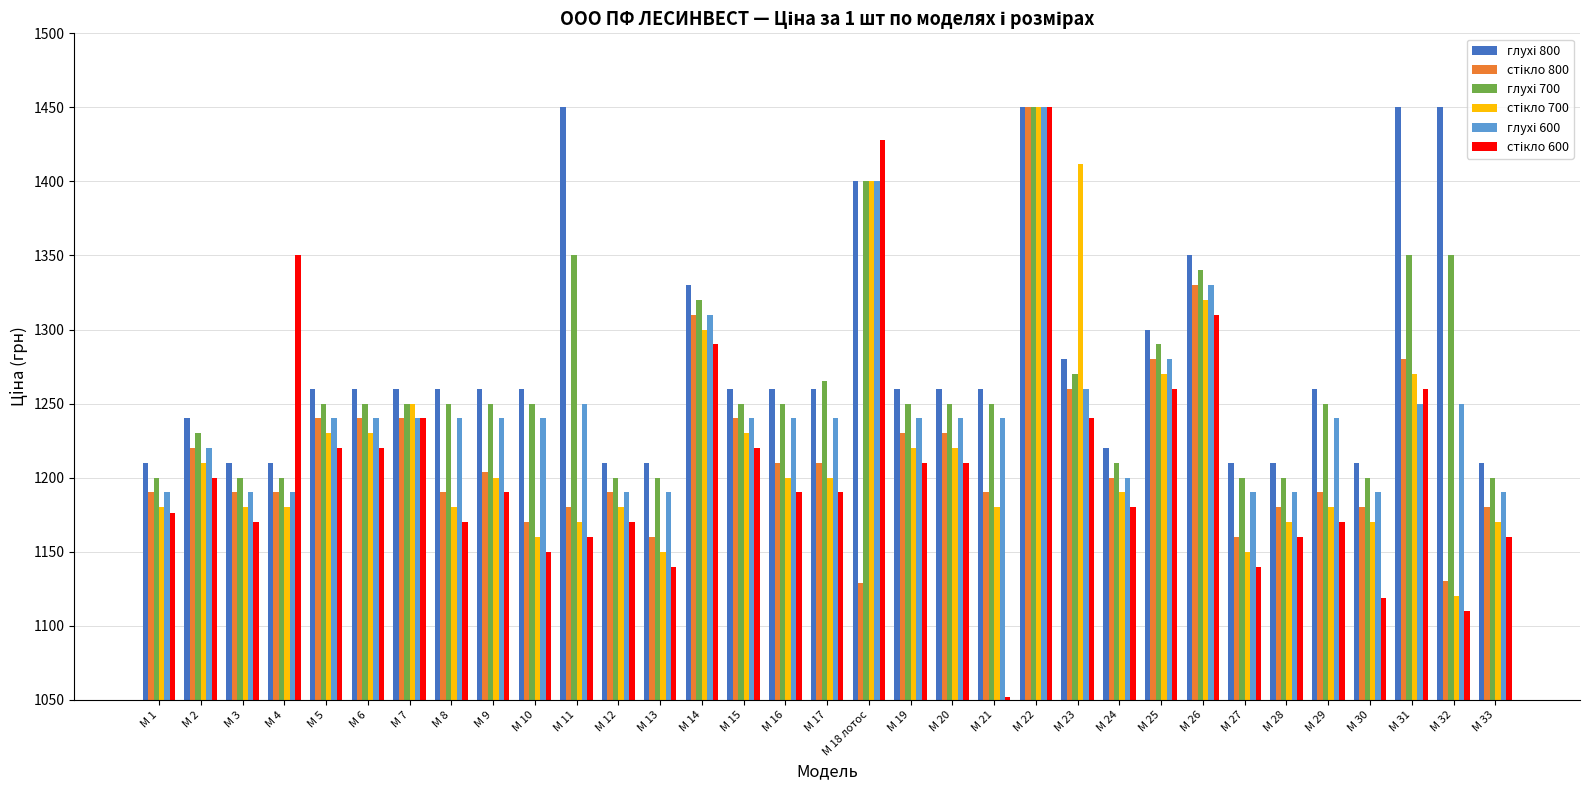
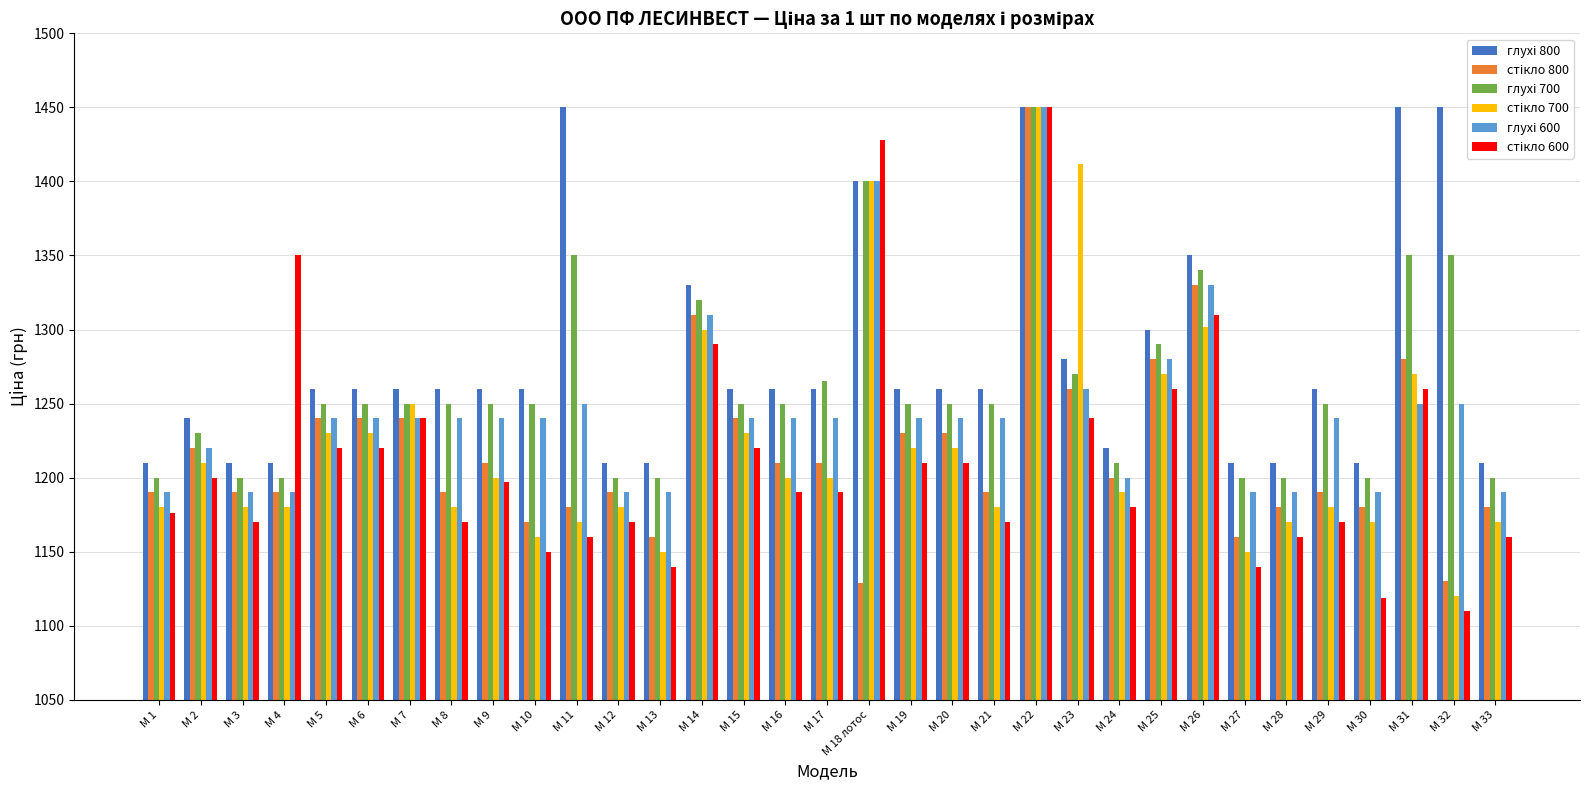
  {
    "стікло 800": {
      "М 1": 1190,
      "М 2": 1220,
      "М 3": 1190,
      "М 4": 1190,
      "М 5": 1240,
      "М 6": 1240,
      "М 7": 1240,
      "М 8": 1190,
-     "М 9": 1204,
+     "М 9": 1210,
      "М 10": 1170,
      "М 11": 1180,
      "М 12": 1190,
      "М 13": 1160,
      "М 14": 1310,
      "М 15": 1240,
      "М 16": 1210,
      "М 17": 1210,
      "М 18 лотос": 1129,
      "М 19": 1230,
      "М 20": 1230,
      "М 21": 1190,
      "М 22": 1450,
      "М 23": 1260,
      "М 24": 1200,
      "М 25": 1280,
      "М 26": 1330,
      "М 27": 1160,
      "М 28": 1180,
      "М 29": 1190,
      "М 30": 1180,
      "М 31": 1280,
      "М 32": 1130,
      "М 33": 1180
    },
    "глухі 700": {
      "М 1": 1200,
      "М 2": 1230,
      "М 3": 1200,
      "М 4": 1200,
      "М 5": 1250,
      "М 6": 1250,
      "М 7": 1250,
      "М 8": 1250,
      "М 9": 1250,
      "М 10": 1250,
      "М 11": 1350,
      "М 12": 1200,
      "М 13": 1200,
      "М 14": 1320,
      "М 15": 1250,
      "М 16": 1250,
      "М 17": 1265,
      "М 18 лотос": 1400,
      "М 19": 1250,
      "М 20": 1250,
      "М 21": 1250,
      "М 22": 1450,
      "М 23": 1270,
      "М 24": 1210,
      "М 25": 1290,
      "М 26": 1340,
      "М 27": 1200,
      "М 28": 1200,
      "М 29": 1250,
      "М 30": 1200,
      "М 31": 1350,
      "М 32": 1350,
      "М 33": 1200
    },
    "стікло 700": {
      "М 1": 1180,
      "М 2": 1210,
      "М 3": 1180,
      "М 4": 1180,
      "М 5": 1230,
      "М 6": 1230,
      "М 7": 1250,
      "М 8": 1180,
      "М 9": 1200,
      "М 10": 1160,
      "М 11": 1170,
      "М 12": 1180,
      "М 13": 1150,
      "М 14": 1300,
      "М 15": 1230,
      "М 16": 1200,
      "М 17": 1200,
      "М 18 лотос": 1400,
      "М 19": 1220,
      "М 20": 1220,
      "М 21": 1180,
      "М 22": 1450,
      "М 23": 1412,
      "М 24": 1190,
      "М 25": 1270,
-     "М 26": 1320,
+     "М 26": 1302,
      "М 27": 1150,
      "М 28": 1170,
      "М 29": 1180,
      "М 30": 1170,
      "М 31": 1270,
      "М 32": 1120,
      "М 33": 1170
    },
    "стікло 600": {
      "М 1": 1176,
      "М 2": 1200,
      "М 3": 1170,
      "М 4": 1350,
      "М 5": 1220,
      "М 6": 1220,
      "М 7": 1240,
      "М 8": 1170,
-     "М 9": 1190,
+     "М 9": 1197,
      "М 10": 1150,
      "М 11": 1160,
      "М 12": 1170,
      "М 13": 1140,
      "М 14": 1290,
      "М 15": 1220,
      "М 16": 1190,
      "М 17": 1190,
      "М 18 лотос": 1428,
      "М 19": 1210,
      "М 20": 1210,
-     "М 21": 1052,
+     "М 21": 1170,
      "М 22": 1450,
      "М 23": 1240,
      "М 24": 1180,
      "М 25": 1260,
      "М 26": 1310,
      "М 27": 1140,
      "М 28": 1160,
      "М 29": 1170,
      "М 30": 1119,
      "М 31": 1260,
      "М 32": 1110,
      "М 33": 1160
    }
  }
